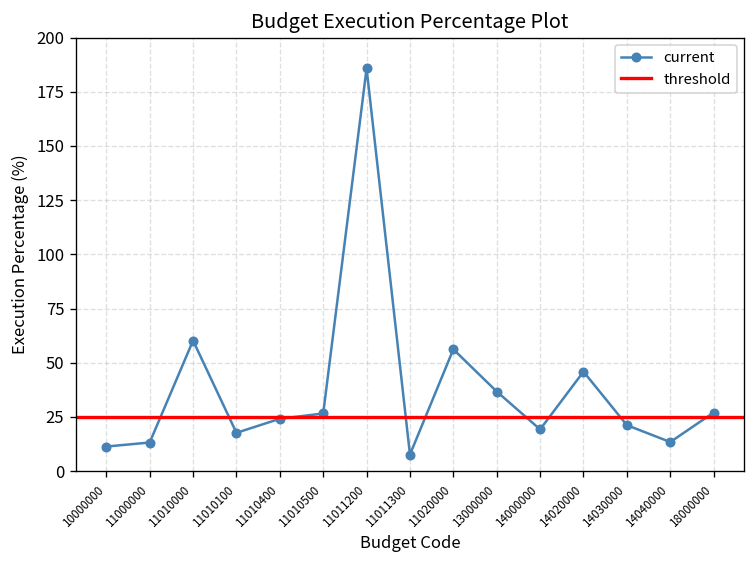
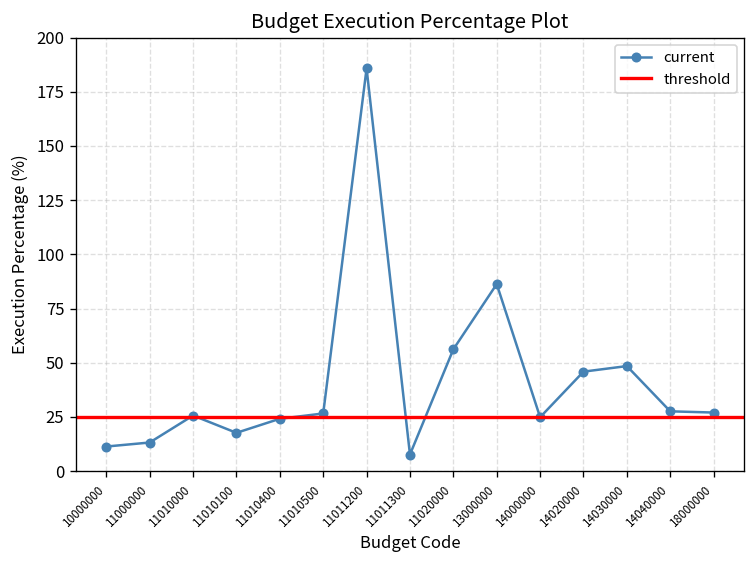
  {
    "10000000": 11,
    "11000000": 13,
-   "11010000": 60,
+   "11010000": 26,
    "11010100": 18,
    "11010400": 24,
    "11010500": 27,
    "11011200": 186,
    "11011300": 8,
    "11020000": 56,
-   "13000000": 37,
-   "14000000": 19,
+   "13000000": 86,
+   "14000000": 25,
    "14020000": 46,
-   "14030000": 21,
-   "14040000": 13,
+   "14030000": 48,
+   "14040000": 28,
    "18000000": 27
  }
